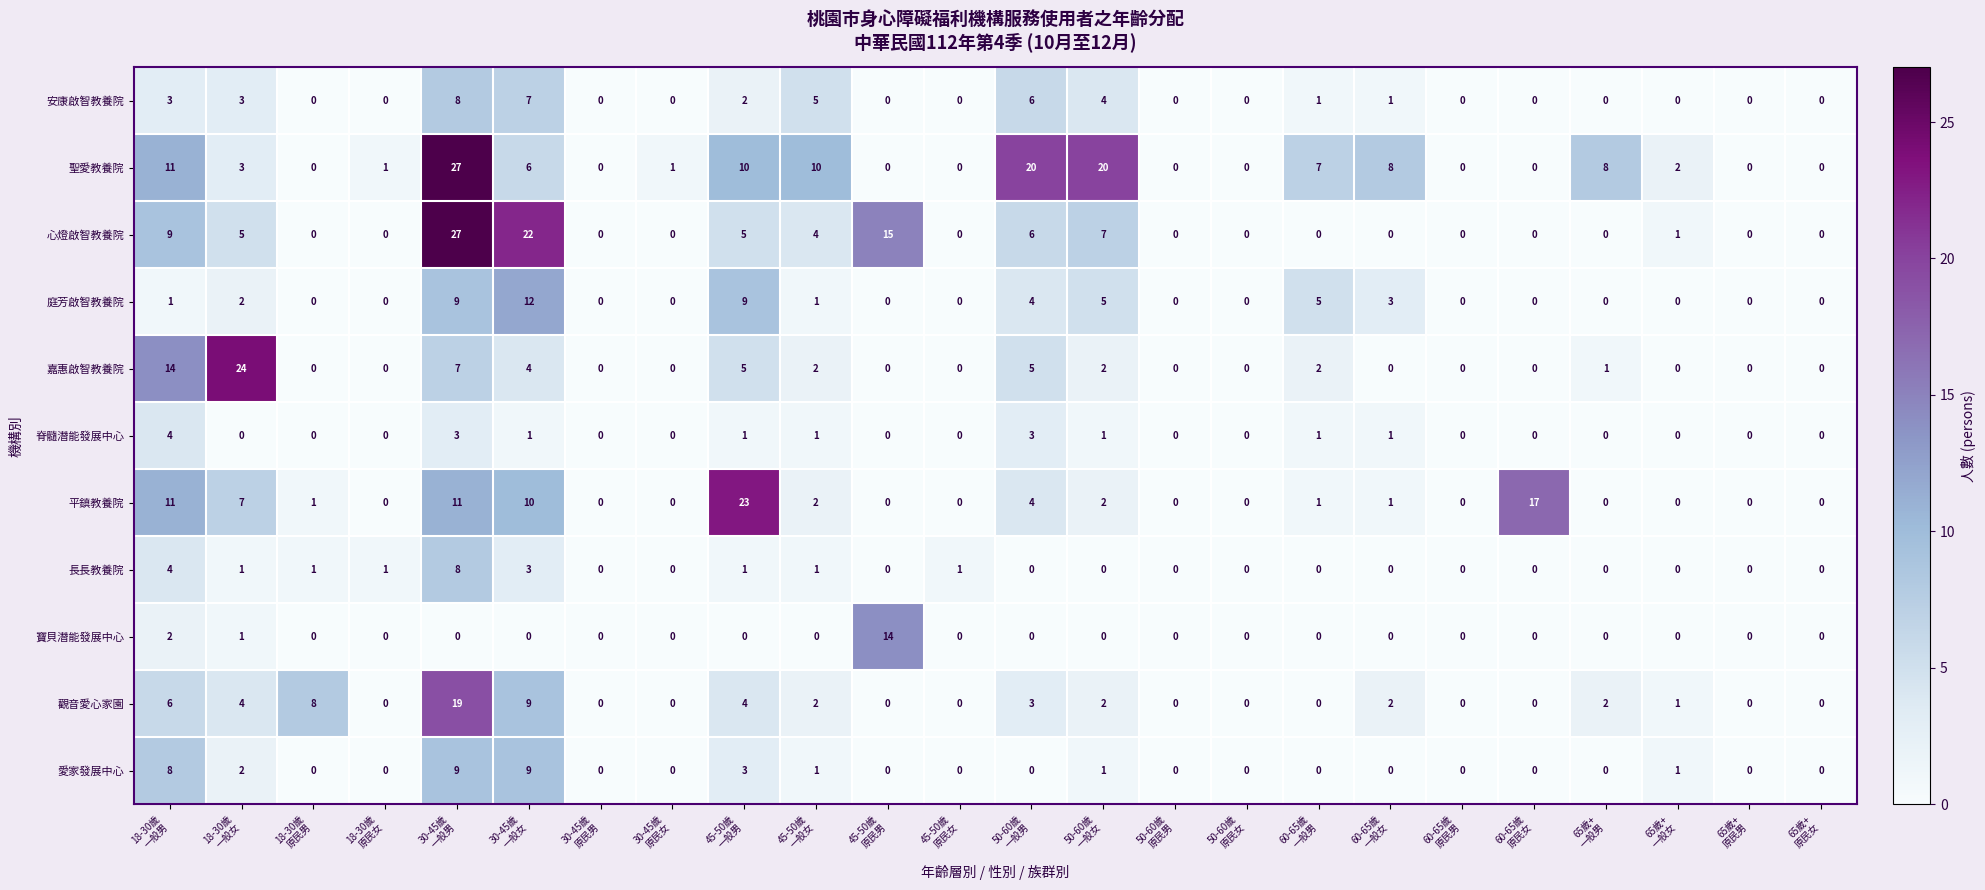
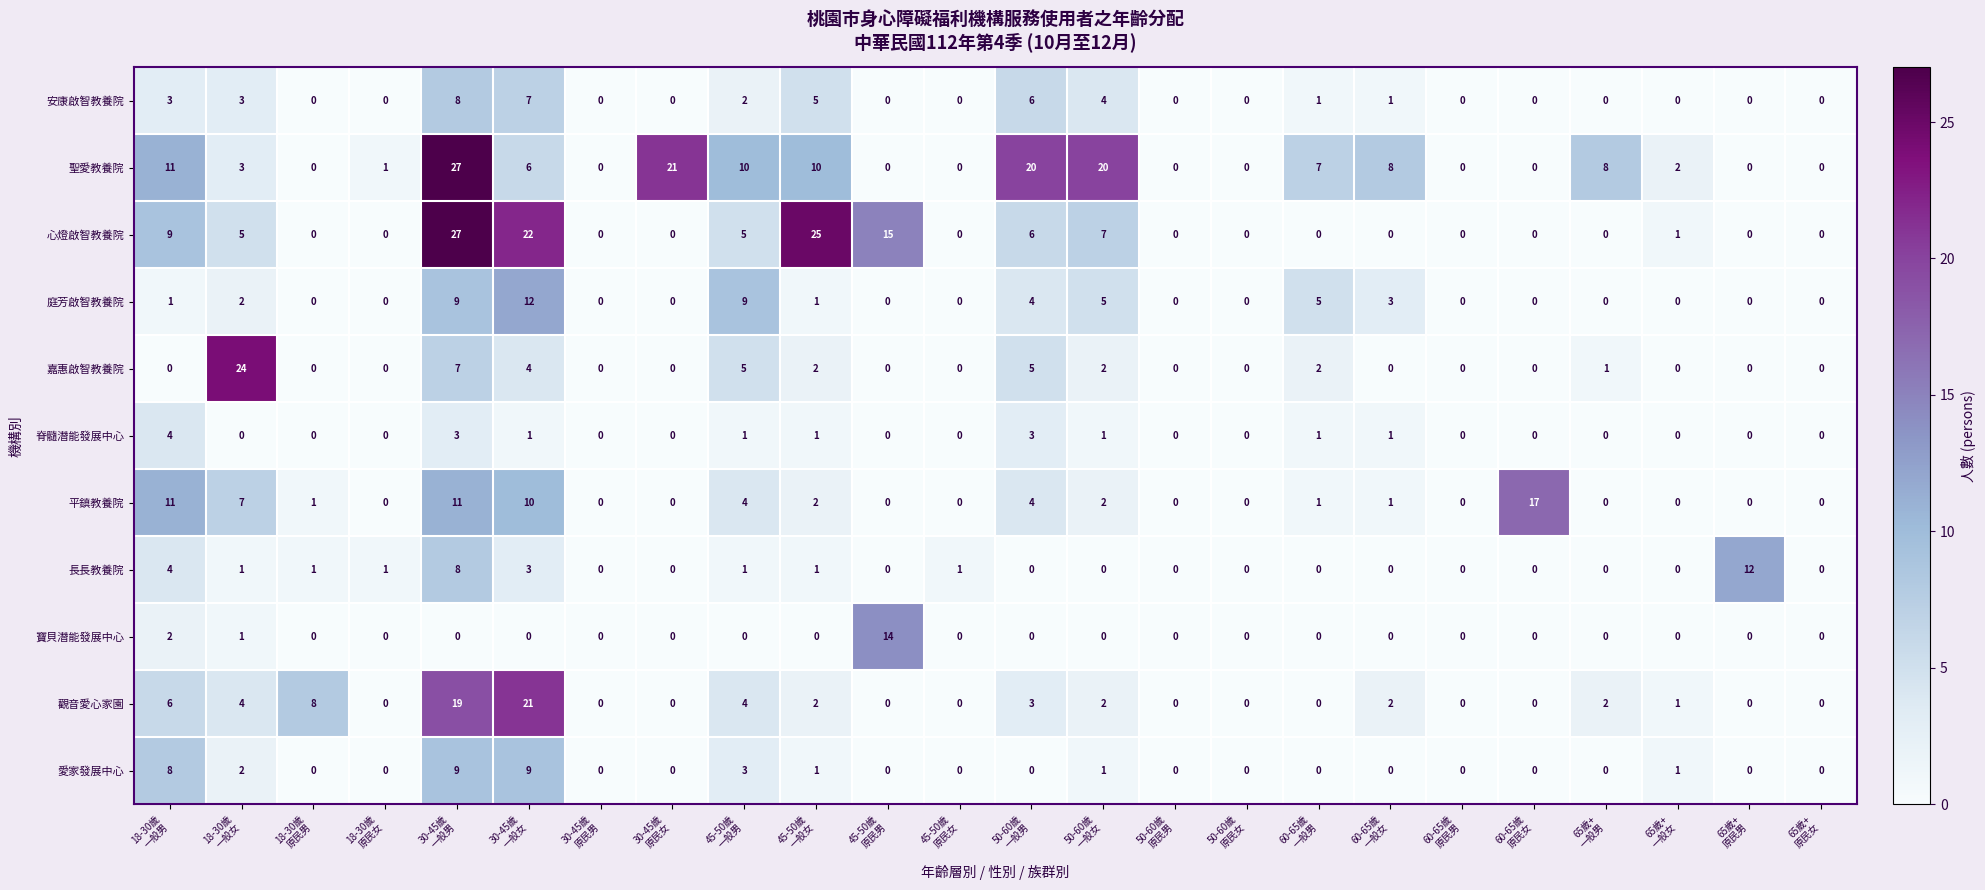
  {
    "聖愛教養院": {
      "18-30歲 一般男": 11,
      "18-30歲 一般女": 3,
      "18-30歲 原民男": 0,
      "18-30歲 原民女": 1,
      "30-45歲 一般男": 27,
      "30-45歲 一般女": 6,
      "30-45歲 原民男": 0,
-     "30-45歲 原民女": 1,
+     "30-45歲 原民女": 21,
      "45-50歲 一般男": 10,
      "45-50歲 一般女": 10,
      "45-50歲 原民男": 0,
      "45-50歲 原民女": 0,
      "50-60歲 一般男": 20,
      "50-60歲 一般女": 20,
      "50-60歲 原民男": 0,
      "50-60歲 原民女": 0,
      "60-65歲 一般男": 7,
      "60-65歲 一般女": 8,
      "60-65歲 原民男": 0,
      "60-65歲 原民女": 0,
      "65歲+ 一般男": 8,
      "65歲+ 一般女": 2,
      "65歲+ 原民男": 0,
      "65歲+ 原民女": 0
    },
    "心燈啟智教養院": {
      "18-30歲 一般男": 9,
      "18-30歲 一般女": 5,
      "18-30歲 原民男": 0,
      "18-30歲 原民女": 0,
      "30-45歲 一般男": 27,
      "30-45歲 一般女": 22,
      "30-45歲 原民男": 0,
      "30-45歲 原民女": 0,
      "45-50歲 一般男": 5,
-     "45-50歲 一般女": 4,
+     "45-50歲 一般女": 25,
      "45-50歲 原民男": 15,
      "45-50歲 原民女": 0,
      "50-60歲 一般男": 6,
      "50-60歲 一般女": 7,
      "50-60歲 原民男": 0,
      "50-60歲 原民女": 0,
      "60-65歲 一般男": 0,
      "60-65歲 一般女": 0,
      "60-65歲 原民男": 0,
      "60-65歲 原民女": 0,
      "65歲+ 一般男": 0,
      "65歲+ 一般女": 1,
      "65歲+ 原民男": 0,
      "65歲+ 原民女": 0
    },
    "嘉惠啟智教養院": {
-     "18-30歲 一般男": 14,
+     "18-30歲 一般男": 0,
      "18-30歲 一般女": 24,
      "18-30歲 原民男": 0,
      "18-30歲 原民女": 0,
      "30-45歲 一般男": 7,
      "30-45歲 一般女": 4,
      "30-45歲 原民男": 0,
      "30-45歲 原民女": 0,
      "45-50歲 一般男": 5,
      "45-50歲 一般女": 2,
      "45-50歲 原民男": 0,
      "45-50歲 原民女": 0,
      "50-60歲 一般男": 5,
      "50-60歲 一般女": 2,
      "50-60歲 原民男": 0,
      "50-60歲 原民女": 0,
      "60-65歲 一般男": 2,
      "60-65歲 一般女": 0,
      "60-65歲 原民男": 0,
      "60-65歲 原民女": 0,
      "65歲+ 一般男": 1,
      "65歲+ 一般女": 0,
      "65歲+ 原民男": 0,
      "65歲+ 原民女": 0
    },
    "平鎮教養院": {
      "18-30歲 一般男": 11,
      "18-30歲 一般女": 7,
      "18-30歲 原民男": 1,
      "18-30歲 原民女": 0,
      "30-45歲 一般男": 11,
      "30-45歲 一般女": 10,
      "30-45歲 原民男": 0,
      "30-45歲 原民女": 0,
-     "45-50歲 一般男": 23,
+     "45-50歲 一般男": 4,
      "45-50歲 一般女": 2,
      "45-50歲 原民男": 0,
      "45-50歲 原民女": 0,
      "50-60歲 一般男": 4,
      "50-60歲 一般女": 2,
      "50-60歲 原民男": 0,
      "50-60歲 原民女": 0,
      "60-65歲 一般男": 1,
      "60-65歲 一般女": 1,
      "60-65歲 原民男": 0,
      "60-65歲 原民女": 17,
      "65歲+ 一般男": 0,
      "65歲+ 一般女": 0,
      "65歲+ 原民男": 0,
      "65歲+ 原民女": 0
    },
    "長長教養院": {
      "18-30歲 一般男": 4,
      "18-30歲 一般女": 1,
      "18-30歲 原民男": 1,
      "18-30歲 原民女": 1,
      "30-45歲 一般男": 8,
      "30-45歲 一般女": 3,
      "30-45歲 原民男": 0,
      "30-45歲 原民女": 0,
      "45-50歲 一般男": 1,
      "45-50歲 一般女": 1,
      "45-50歲 原民男": 0,
      "45-50歲 原民女": 1,
      "50-60歲 一般男": 0,
      "50-60歲 一般女": 0,
      "50-60歲 原民男": 0,
      "50-60歲 原民女": 0,
      "60-65歲 一般男": 0,
      "60-65歲 一般女": 0,
      "60-65歲 原民男": 0,
      "60-65歲 原民女": 0,
      "65歲+ 一般男": 0,
      "65歲+ 一般女": 0,
-     "65歲+ 原民男": 0,
+     "65歲+ 原民男": 12,
      "65歲+ 原民女": 0
    },
    "觀音愛心家園": {
      "18-30歲 一般男": 6,
      "18-30歲 一般女": 4,
      "18-30歲 原民男": 8,
      "18-30歲 原民女": 0,
      "30-45歲 一般男": 19,
-     "30-45歲 一般女": 9,
+     "30-45歲 一般女": 21,
      "30-45歲 原民男": 0,
      "30-45歲 原民女": 0,
      "45-50歲 一般男": 4,
      "45-50歲 一般女": 2,
      "45-50歲 原民男": 0,
      "45-50歲 原民女": 0,
      "50-60歲 一般男": 3,
      "50-60歲 一般女": 2,
      "50-60歲 原民男": 0,
      "50-60歲 原民女": 0,
      "60-65歲 一般男": 0,
      "60-65歲 一般女": 2,
      "60-65歲 原民男": 0,
      "60-65歲 原民女": 0,
      "65歲+ 一般男": 2,
      "65歲+ 一般女": 1,
      "65歲+ 原民男": 0,
      "65歲+ 原民女": 0
    }
  }
